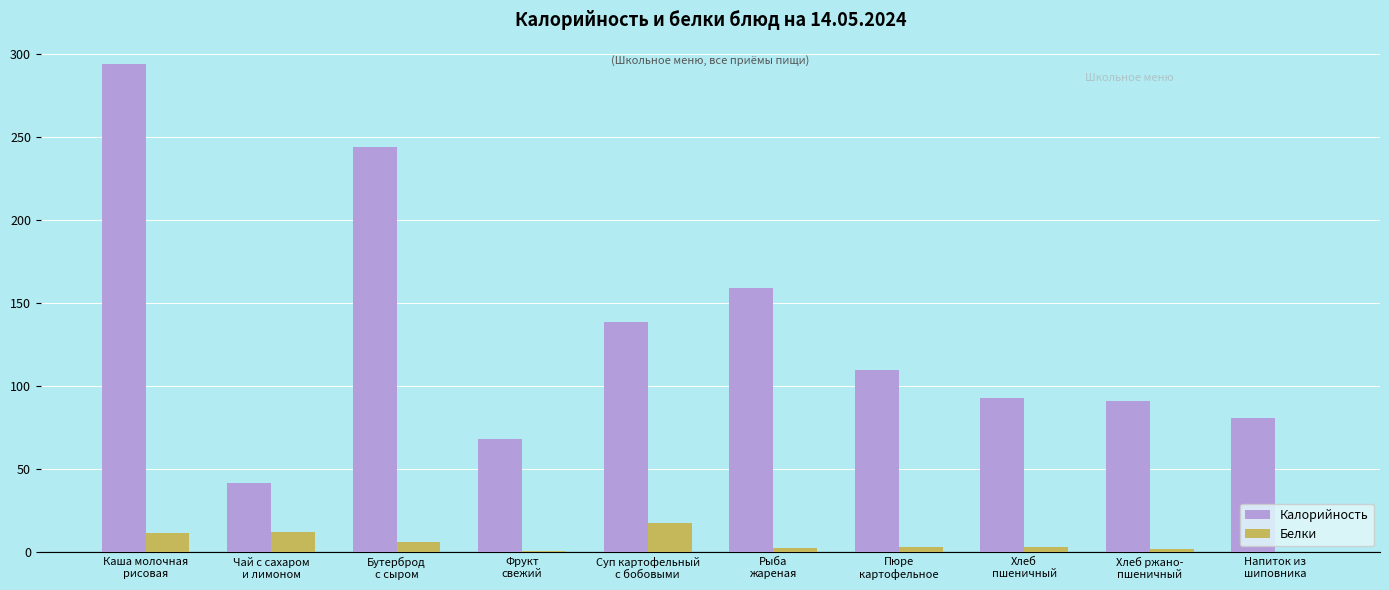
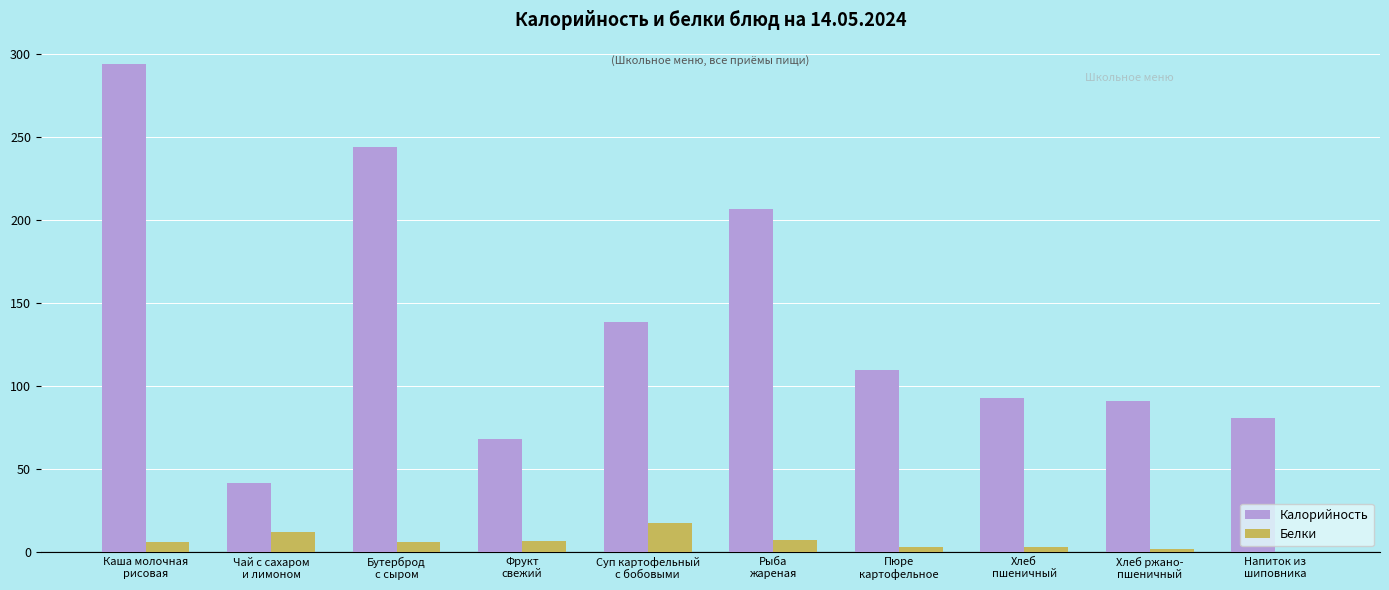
  {
    "Калорийность": {
      "Каша молочная рисовая": 294,
      "Чай с сахаром и лимоном": 42,
      "Бутерброд с сыром": 244,
      "Фрукт свежий": 68,
      "Суп картофельный с бобовыми": 139,
-     "Рыба жареная": 159,
+     "Рыба жареная": 207,
      "Пюре картофельное": 110,
      "Хлеб пшеничный": 93,
      "Хлеб ржано- пшеничный": 91,
      "Напиток из шиповника": 81
    },
    "Белки": {
-     "Каша молочная рисовая": 12,
+     "Каша молочная рисовая": 6,
      "Чай с сахаром и лимоном": 12,
      "Бутерброд с сыром": 6,
-     "Фрукт свежий": 1,
+     "Фрукт свежий": 7,
      "Суп картофельный с бобовыми": 18,
-     "Рыба жареная": 3,
+     "Рыба жареная": 8,
      "Пюре картофельное": 3,
      "Хлеб пшеничный": 3,
      "Хлеб ржано- пшеничный": 2
    }
  }
